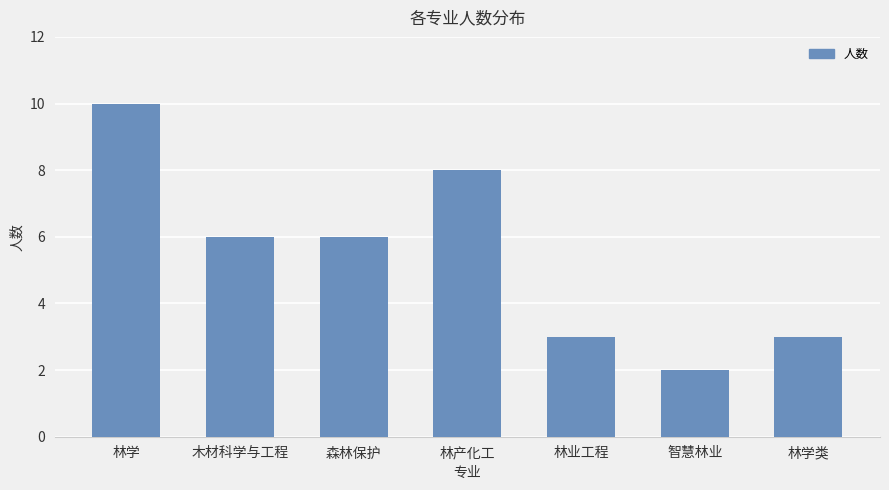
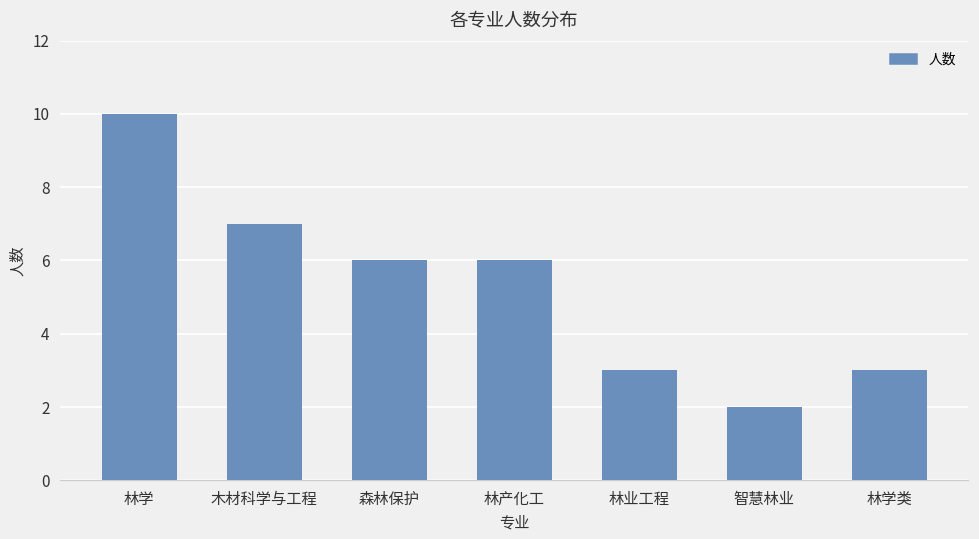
  {
    "林学": 10,
-   "木材科学与工程": 6,
+   "木材科学与工程": 7,
    "森林保护": 6,
-   "林产化工": 8,
+   "林产化工": 6,
    "林业工程": 3,
    "智慧林业": 2,
    "林学类": 3
  }
